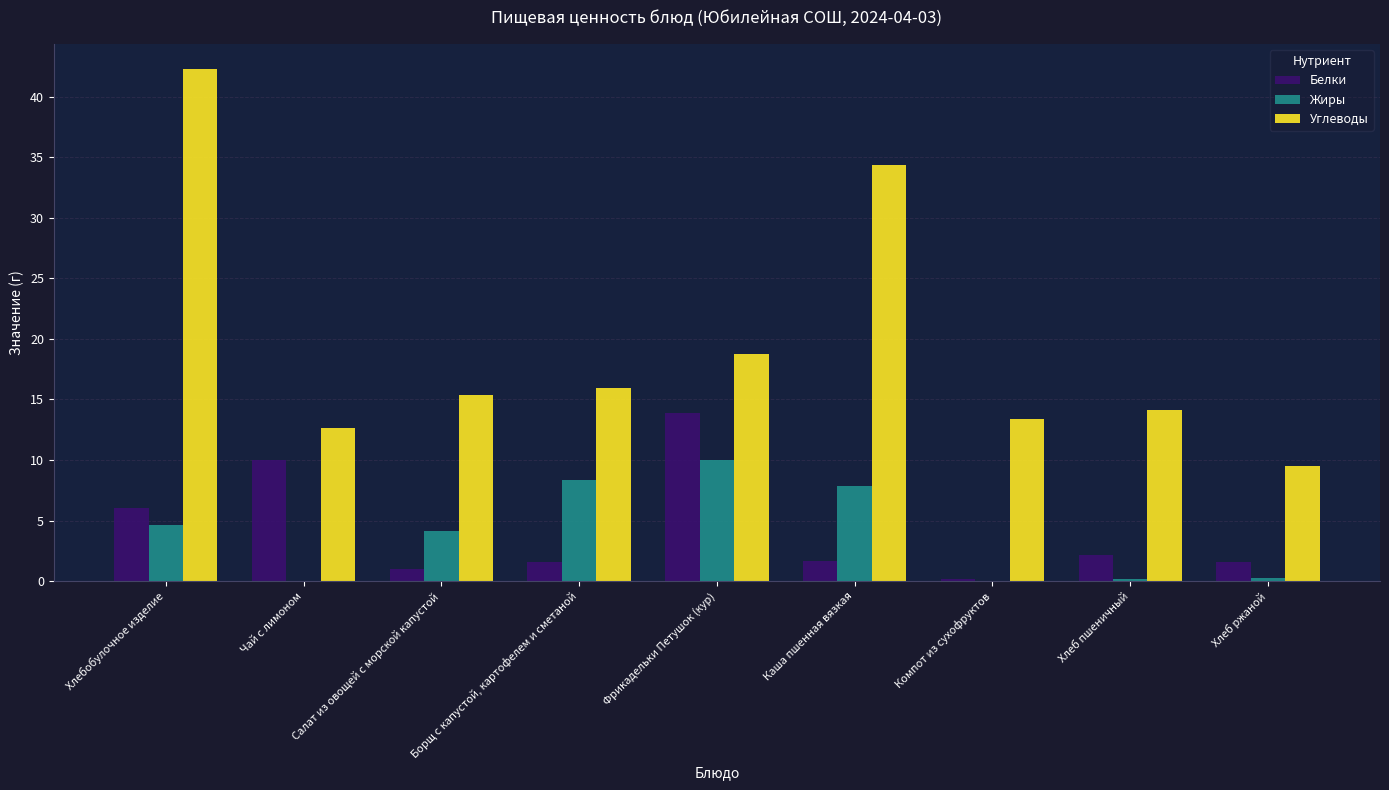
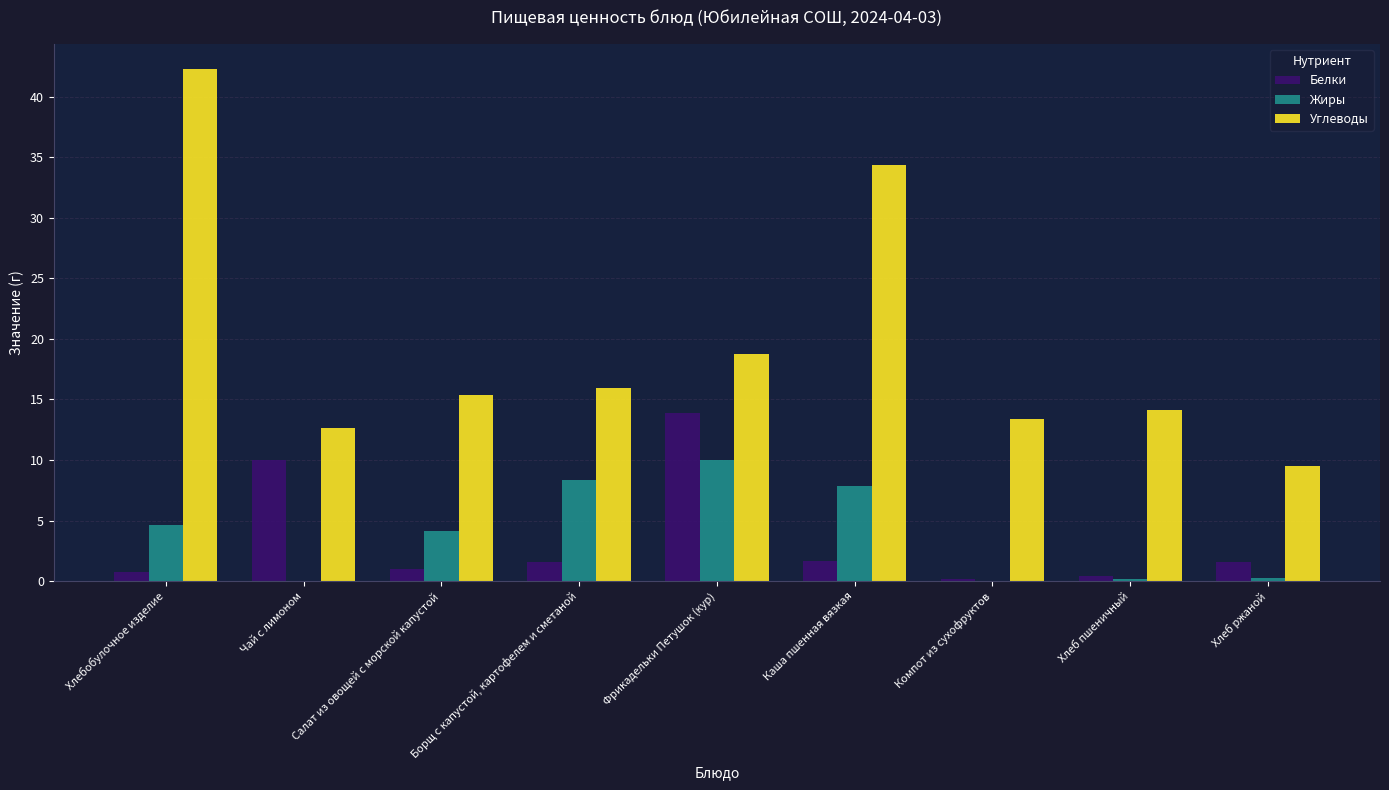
  {
    "Белки": {
-     "Хлебобулочное изделие": 6.0,
+     "Хлебобулочное изделие": 0.8,
      "Чай с лимоном": 10.0,
      "Салат из овощей с морской капустой": 1.0,
      "Борщ с капустой, картофелем и сметаной": 1.6,
      "Фрикадельки Петушок (кур)": 13.9,
      "Каша пшенная вязкая": 1.6,
      "Компот из сухофруктов": 0.2,
-     "Хлеб пшеничный": 2.1,
+     "Хлеб пшеничный": 0.4,
      "Хлеб ржаной": 1.6
    },
    "Жиры": {
      "Хлебобулочное изделие": 4.7,
      "Салат из овощей с морской капустой": 4.1,
      "Борщ с капустой, картофелем и сметаной": 8.4,
      "Фрикадельки Петушок (кур)": 10.0,
      "Каша пшенная вязкая": 7.9,
      "Хлеб пшеничный": 0.2,
      "Хлеб ржаной": 0.3
    },
    "Углеводы": {
      "Хлебобулочное изделие": 42.2,
      "Чай с лимоном": 12.6,
      "Салат из овощей с морской капустой": 15.4,
      "Борщ с капустой, картофелем и сметаной": 16.0,
      "Фрикадельки Петушок (кур)": 18.7,
      "Каша пшенная вязкая": 34.4,
      "Компот из сухофруктов": 13.4,
      "Хлеб пшеничный": 14.1,
      "Хлеб ржаной": 9.5
    }
  }
